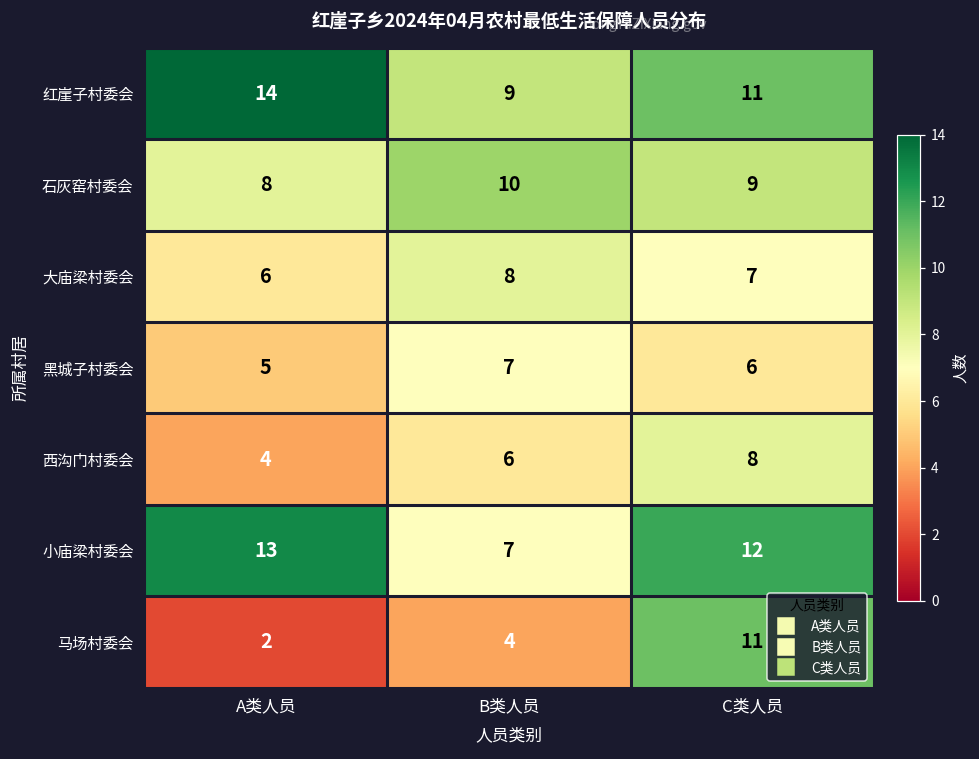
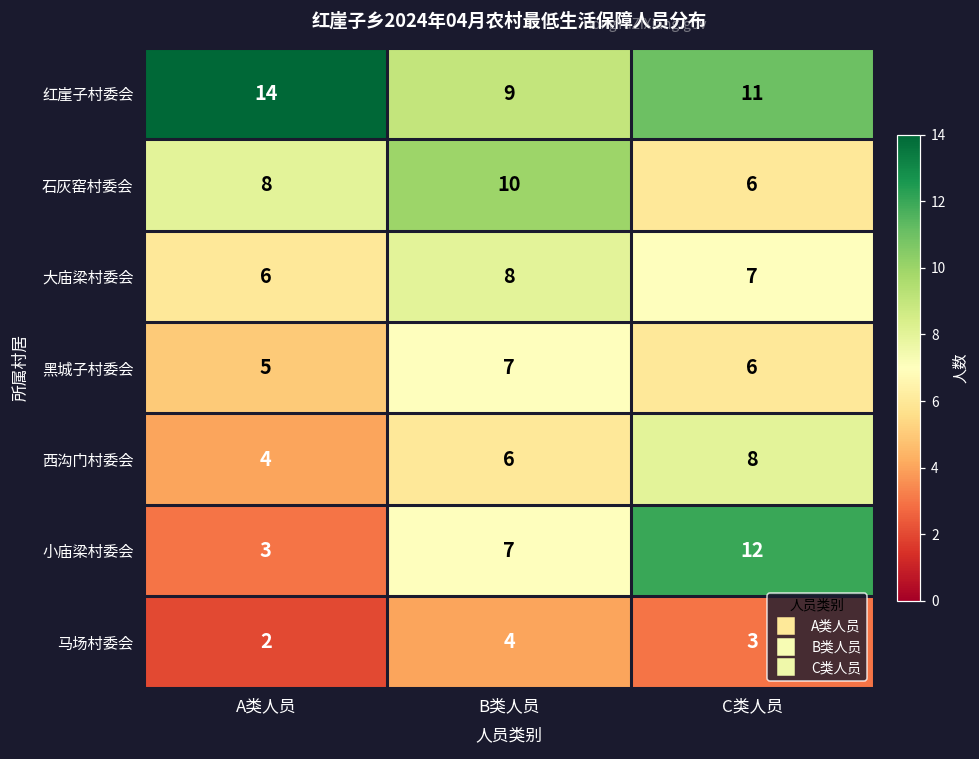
  {
    "红崖子村委会": {
      "A类人员": 14,
      "B类人员": 9,
      "C类人员": 11
    },
    "石灰窑村委会": {
      "A类人员": 8,
      "B类人员": 10,
-     "C类人员": 9
+     "C类人员": 6
    },
    "大庙梁村委会": {
      "A类人员": 6,
      "B类人员": 8,
      "C类人员": 7
    },
    "黑城子村委会": {
      "A类人员": 5,
      "B类人员": 7,
      "C类人员": 6
    },
    "西沟门村委会": {
      "A类人员": 4,
      "B类人员": 6,
      "C类人员": 8
    },
    "小庙梁村委会": {
-     "A类人员": 13,
+     "A类人员": 3,
      "B类人员": 7,
      "C类人员": 12
    },
    "马场村委会": {
      "A类人员": 2,
      "B类人员": 4,
-     "C类人员": 11
+     "C类人员": 3
    }
  }
